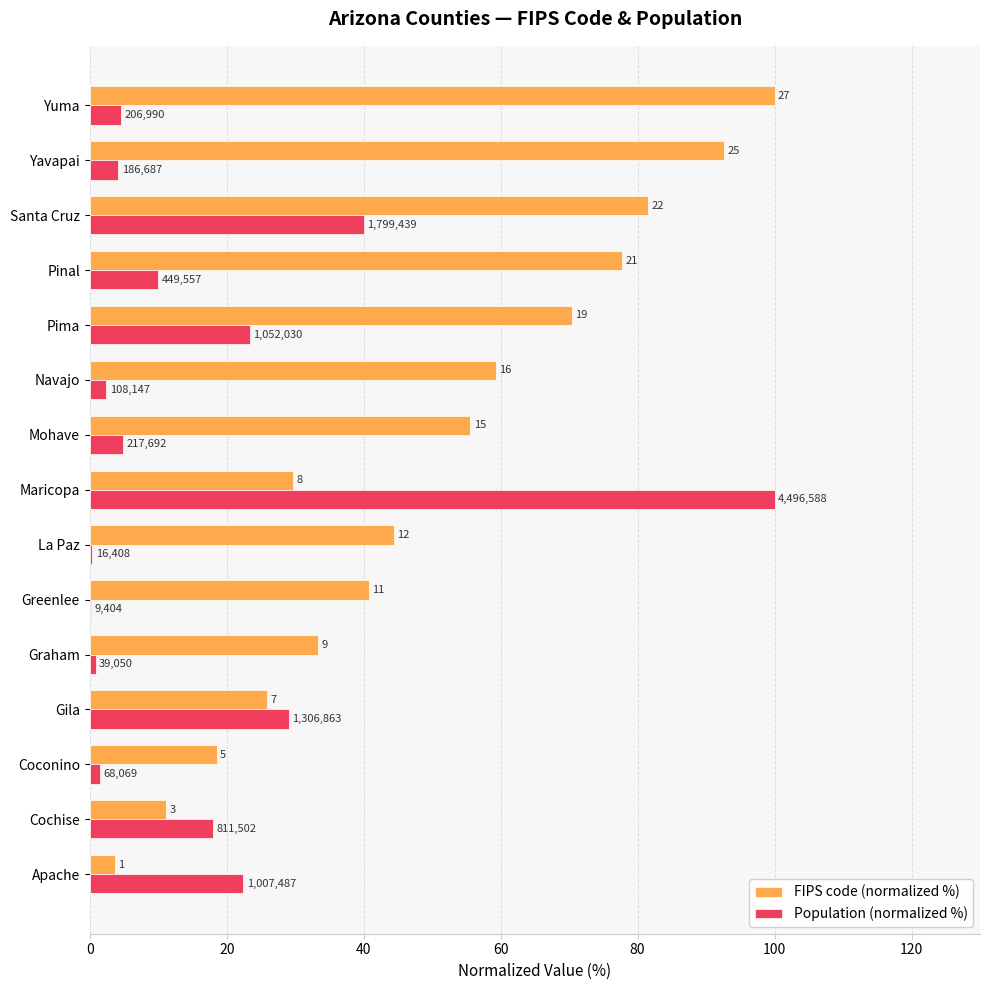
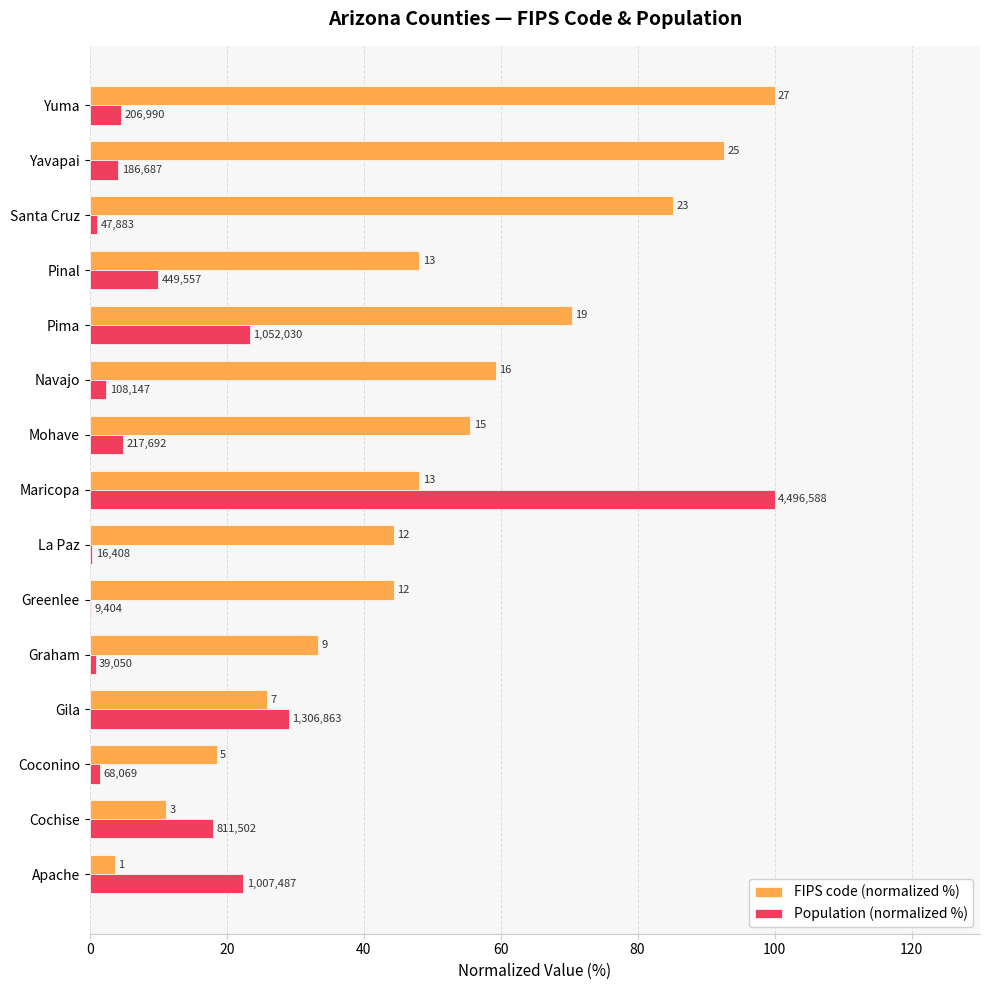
  {
    "FIPS code (normalized %)": {
-     "Santa Cruz": "22",
-     "Pinal": "21",
-     "Maricopa": "8",
-     "Greenlee": "11"
+     "Santa Cruz": "23",
+     "Pinal": "13",
+     "Maricopa": "13",
+     "Greenlee": "12"
    },
    "Population (normalized %)": {
-     "Santa Cruz": "1,799,439"
+     "Santa Cruz": "47,883"
    }
  }
